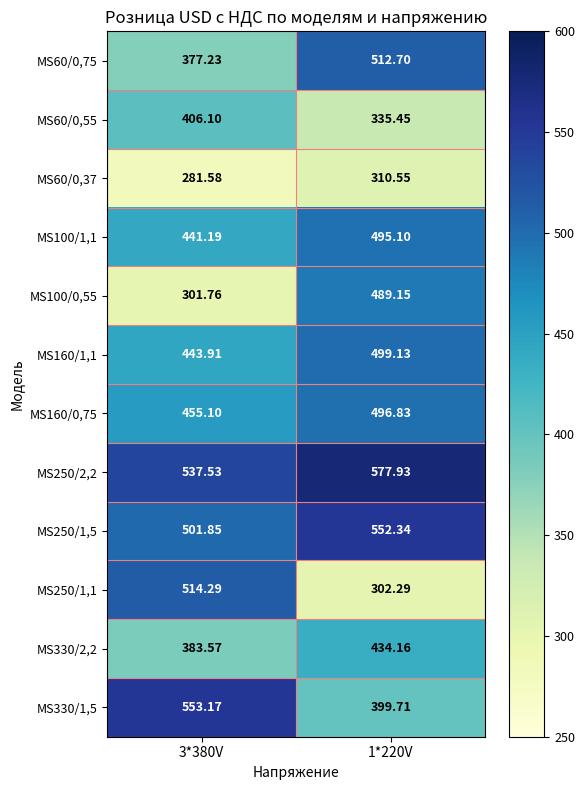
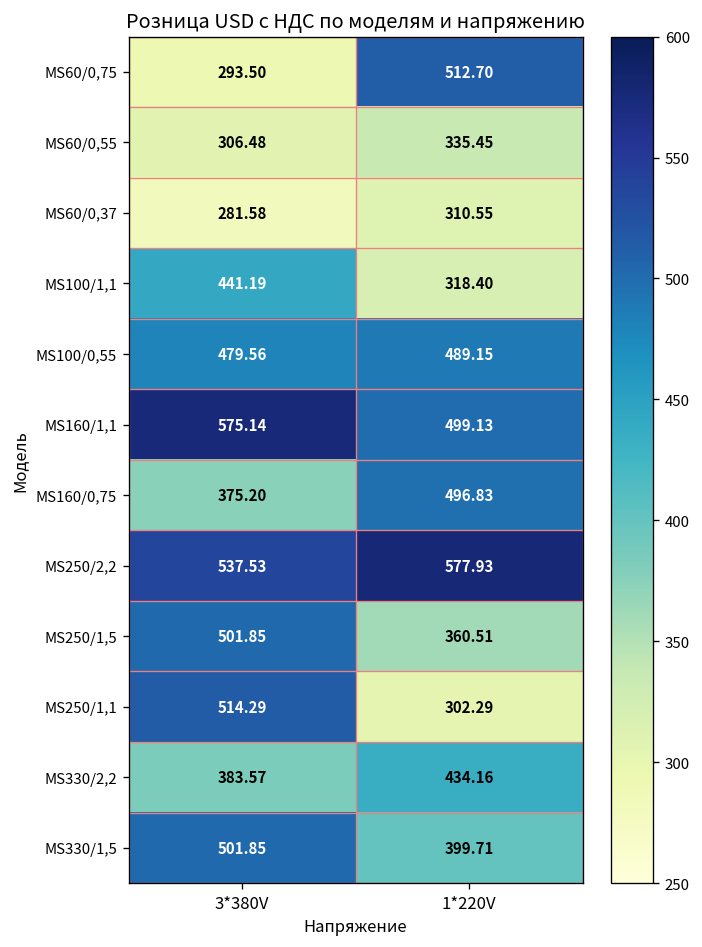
  {
    "MS60/0,75": {
-     "3*380V": 377.23,
+     "3*380V": 293.50,
      "1*220V": 512.70
    },
    "MS60/0,55": {
-     "3*380V": 406.10,
+     "3*380V": 306.48,
      "1*220V": 335.45
    },
    "MS60/0,37": {
      "3*380V": 281.58,
      "1*220V": 310.55
    },
    "MS100/1,1": {
      "3*380V": 441.19,
-     "1*220V": 495.10
+     "1*220V": 318.40
    },
    "MS100/0,55": {
-     "3*380V": 301.76,
+     "3*380V": 479.56,
      "1*220V": 489.15
    },
    "MS160/1,1": {
-     "3*380V": 443.91,
+     "3*380V": 575.14,
      "1*220V": 499.13
    },
    "MS160/0,75": {
-     "3*380V": 455.10,
+     "3*380V": 375.20,
      "1*220V": 496.83
    },
    "MS250/2,2": {
      "3*380V": 537.53,
      "1*220V": 577.93
    },
    "MS250/1,5": {
      "3*380V": 501.85,
-     "1*220V": 552.34
+     "1*220V": 360.51
    },
    "MS250/1,1": {
      "3*380V": 514.29,
      "1*220V": 302.29
    },
    "MS330/2,2": {
      "3*380V": 383.57,
      "1*220V": 434.16
    },
    "MS330/1,5": {
-     "3*380V": 553.17,
+     "3*380V": 501.85,
      "1*220V": 399.71
    }
  }
